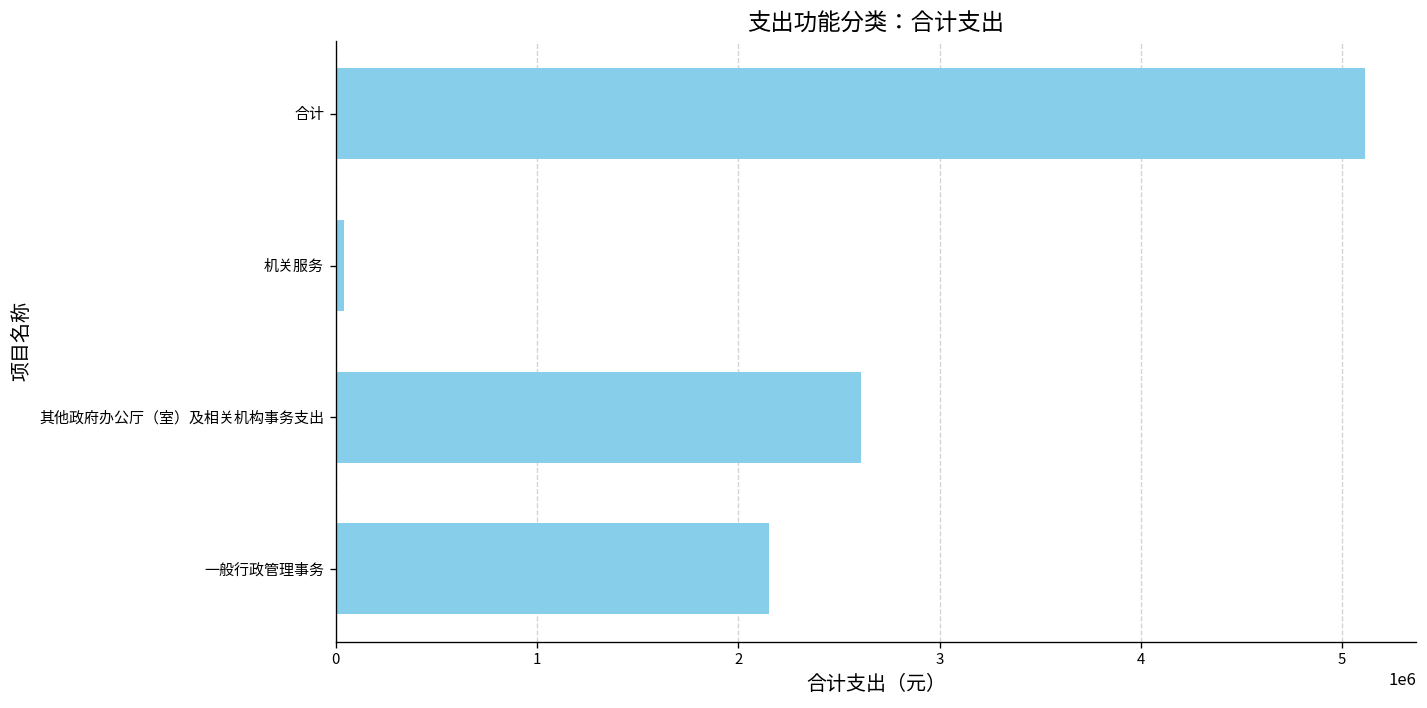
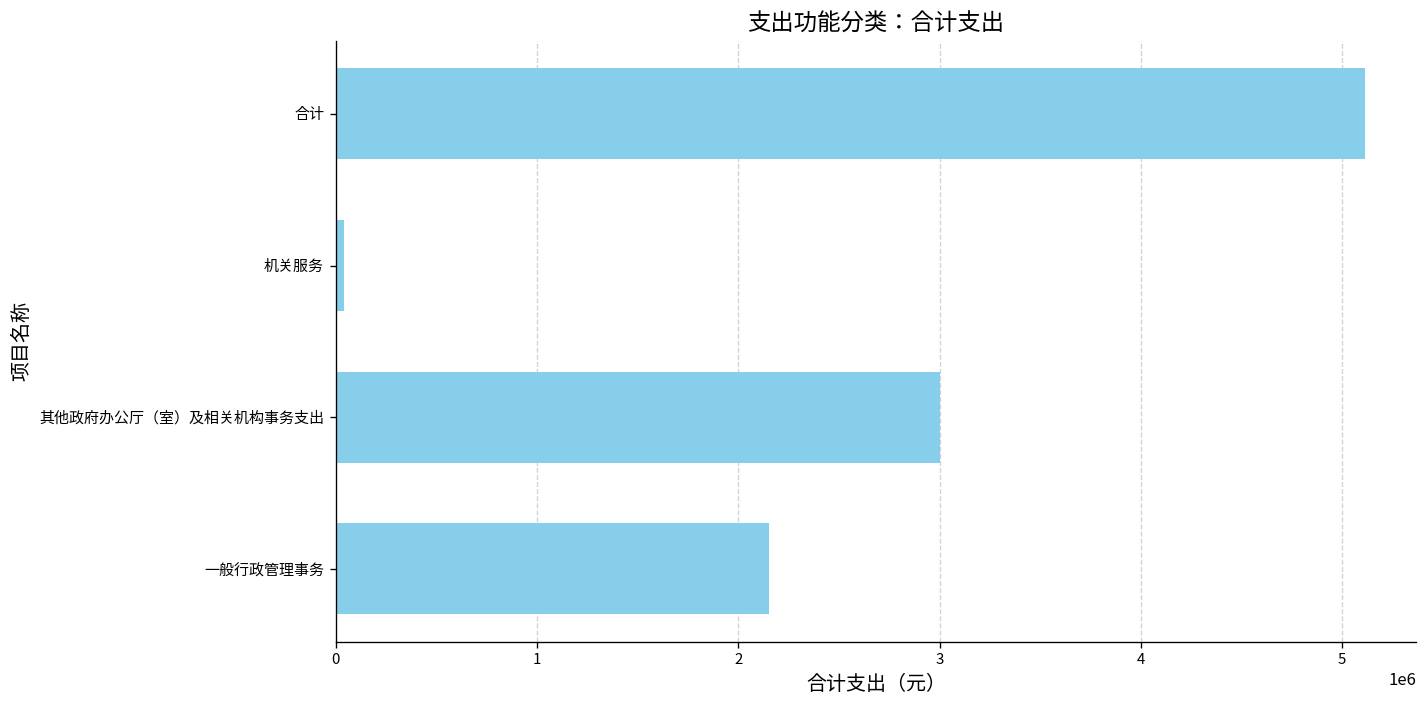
  {
    "合计": 5110000,
    "机关服务": 40000,
-   "其他政府办公厅（室）及相关机构事务支出": 2610000,
+   "其他政府办公厅（室）及相关机构事务支出": 3000000,
    "一般行政管理事务": 2150000
  }
